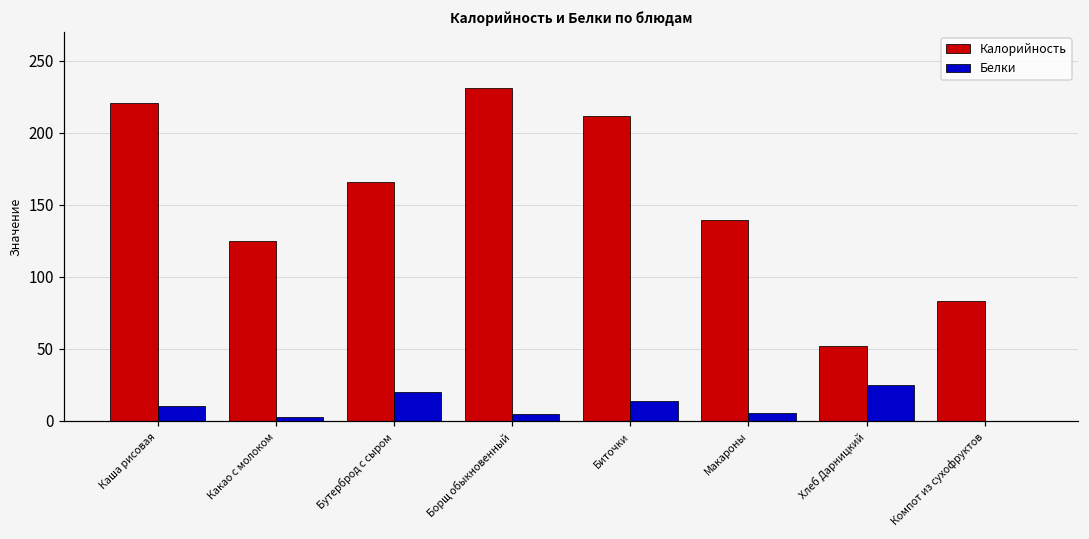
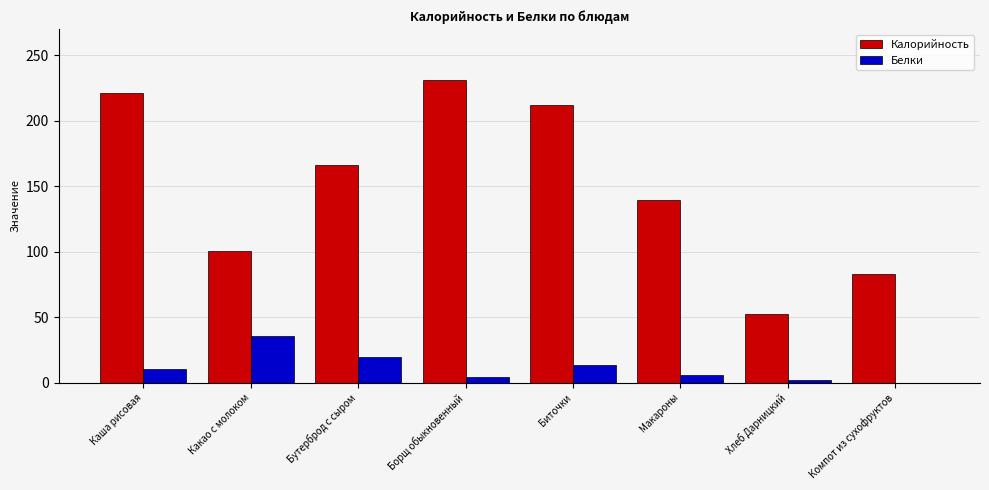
  {
    "Калорийность": {
      "Каша рисовая": 221,
-     "Какао с молоком": 125,
+     "Какао с молоком": 101,
      "Бутерброд с сыром": 166,
      "Борщ обыкновенный": 231,
      "Биточки": 212,
      "Макароны": 139,
      "Хлеб Дарницкий": 52,
      "Компот из сухофруктов": 83
    },
    "Белки": {
      "Каша рисовая": 10,
-     "Какао с молоком": 3,
+     "Какао с молоком": 36,
      "Бутерброд с сыром": 20,
      "Борщ обыкновенный": 4,
      "Биточки": 14,
      "Макароны": 6,
-     "Хлеб Дарницкий": 25,
+     "Хлеб Дарницкий": 2,
      "Компот из сухофруктов": 0
    }
  }
